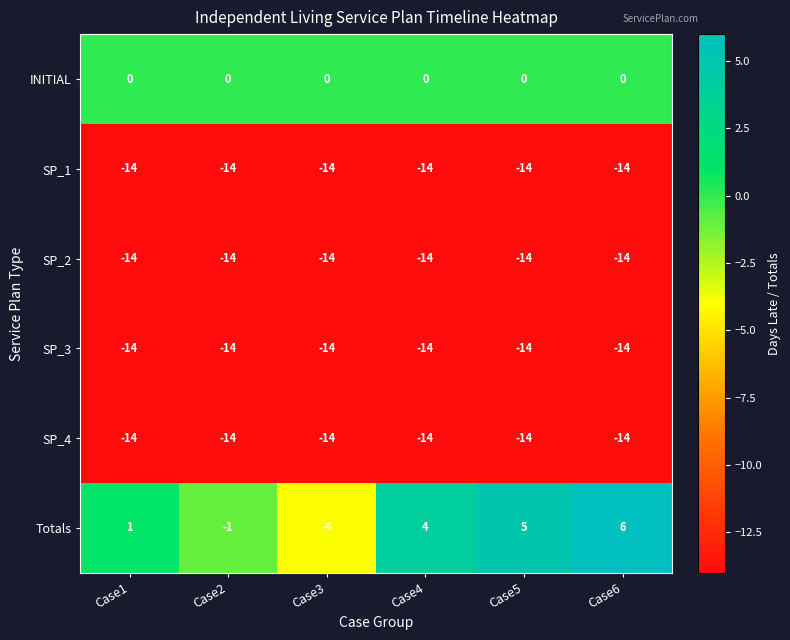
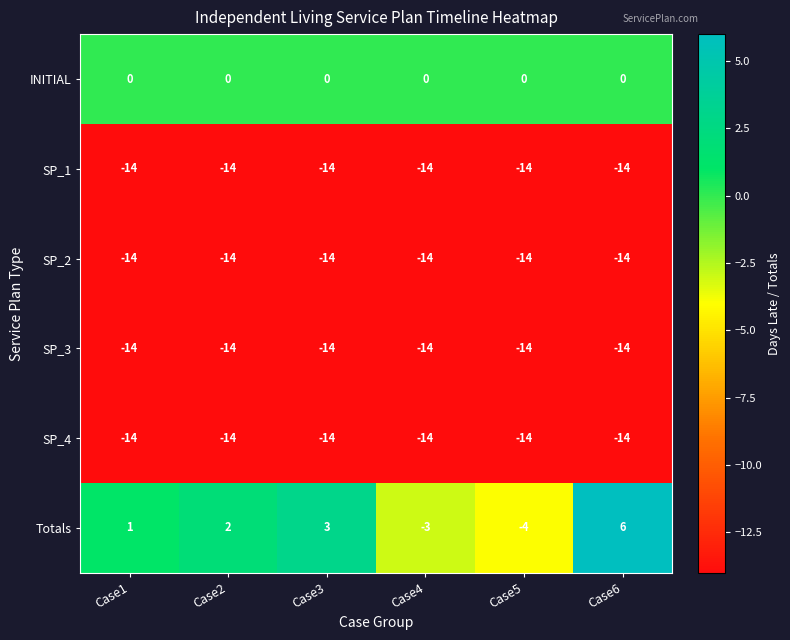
  {
    "INITIAL": {
      "Case1": 0,
      "Case2": 0,
      "Case3": 0,
      "Case4": 0,
      "Case5": 0,
      "Case6": 0
    },
    "SP_1": {
      "Case1": -14,
      "Case2": -14,
      "Case3": -14,
      "Case4": -14,
      "Case5": -14,
      "Case6": -14
    },
    "SP_2": {
      "Case1": -14,
      "Case2": -14,
      "Case3": -14,
      "Case4": -14,
      "Case5": -14,
      "Case6": -14
    },
    "SP_3": {
      "Case1": -14,
      "Case2": -14,
      "Case3": -14,
      "Case4": -14,
      "Case5": -14,
      "Case6": -14
    },
    "SP_4": {
      "Case1": -14,
      "Case2": -14,
      "Case3": -14,
      "Case4": -14,
      "Case5": -14,
      "Case6": -14
    },
    "Totals": {
      "Case1": 1,
-     "Case2": -1,
-     "Case3": -4,
-     "Case4": 4,
-     "Case5": 5,
+     "Case2": 2,
+     "Case3": 3,
+     "Case4": -3,
+     "Case5": -4,
      "Case6": 6
    }
  }
